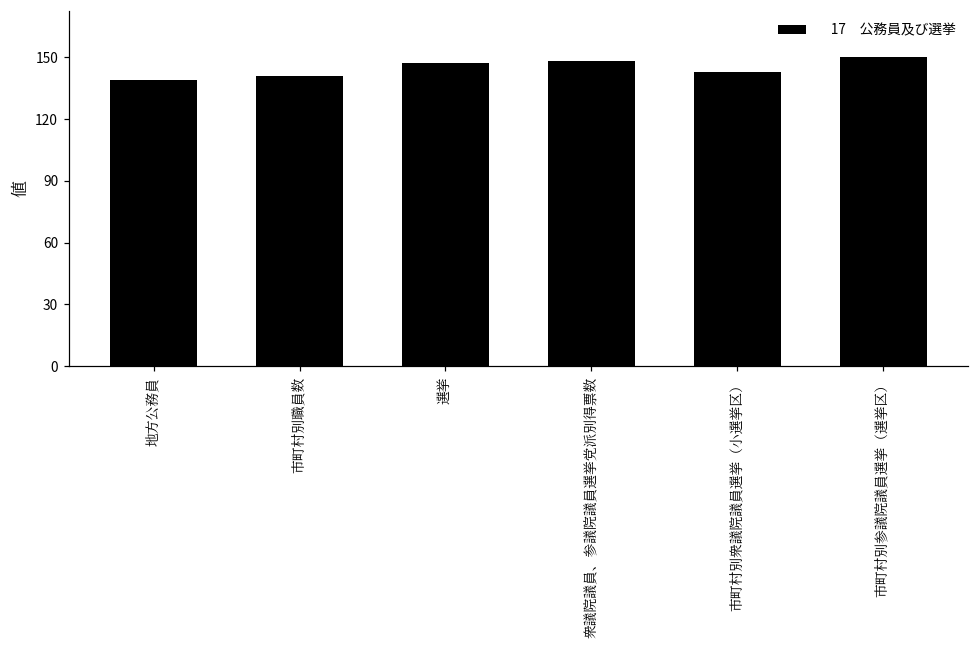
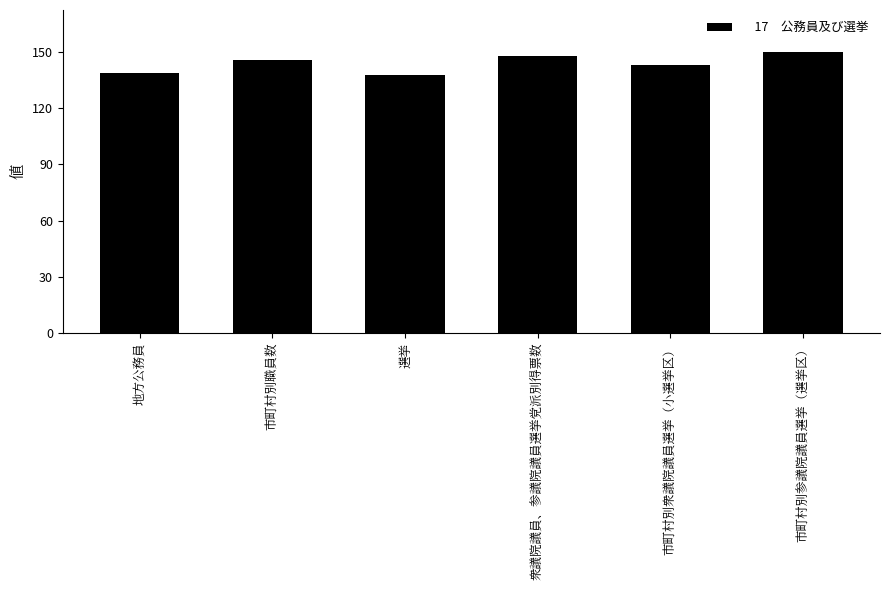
  {
    "地方公務員": 139,
-   "市町村別職員数": 141,
-   "選挙": 147,
+   "市町村別職員数": 146,
+   "選挙": 138,
    "衆議院議員、参議院議員選挙党派別得票数": 148,
    "市町村別衆議院議員選挙（小選挙区）": 143,
    "市町村別参議院議員選挙（選挙区）": 150
  }
